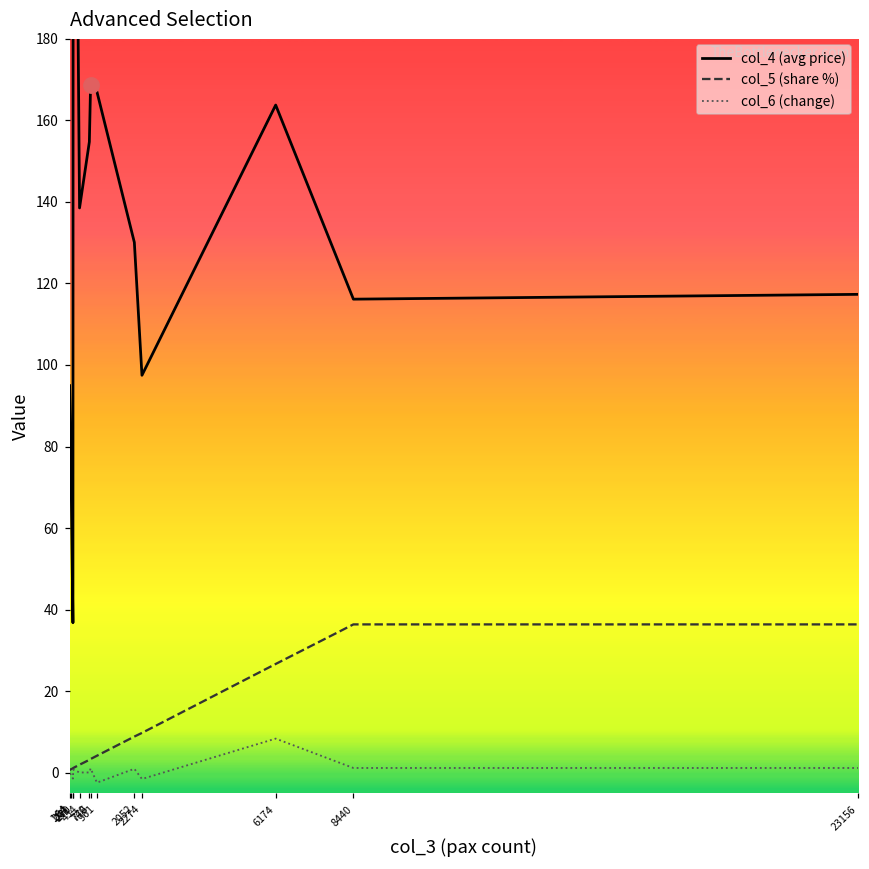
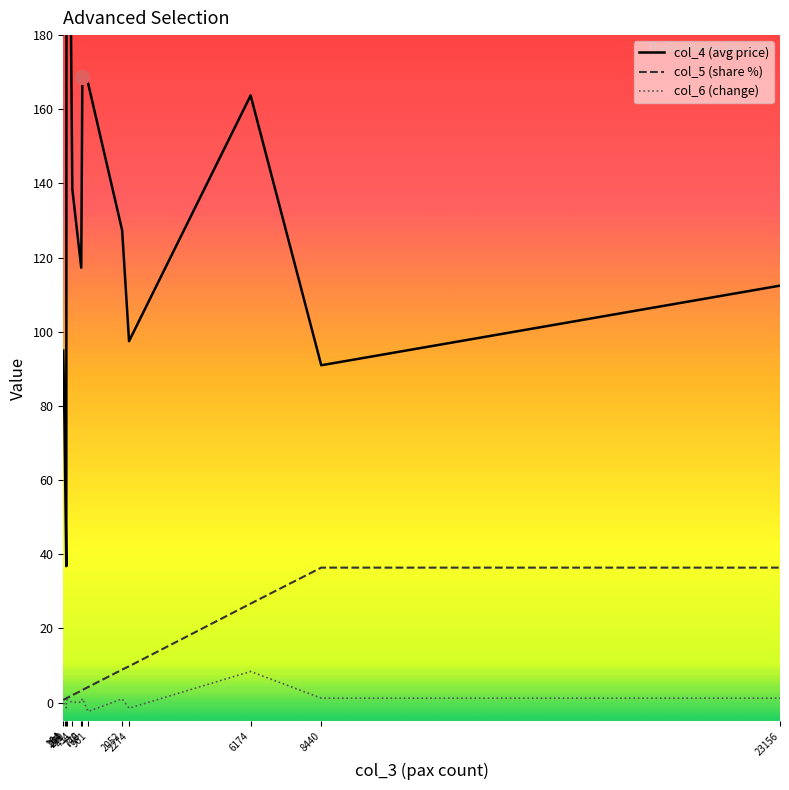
  {
    "col_4 (avg price)": {
      "164": 95,
      "204": 75,
      "261": 37,
      "454": 138,
-     "740": 155,
+     "740": 117,
      "961": 167,
-     "2052": 130,
+     "2052": 127,
      "2274": 97,
      "6174": 164,
-     "8440": 116,
-     "23156": 117
+     "8440": 91,
+     "23156": 112
    }
  }
